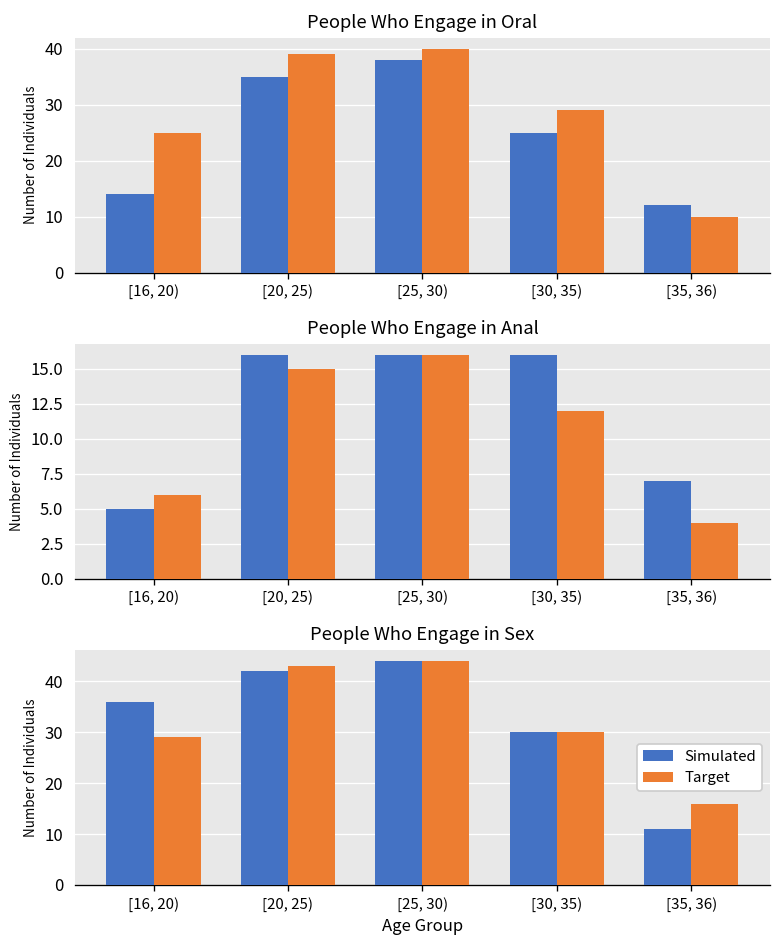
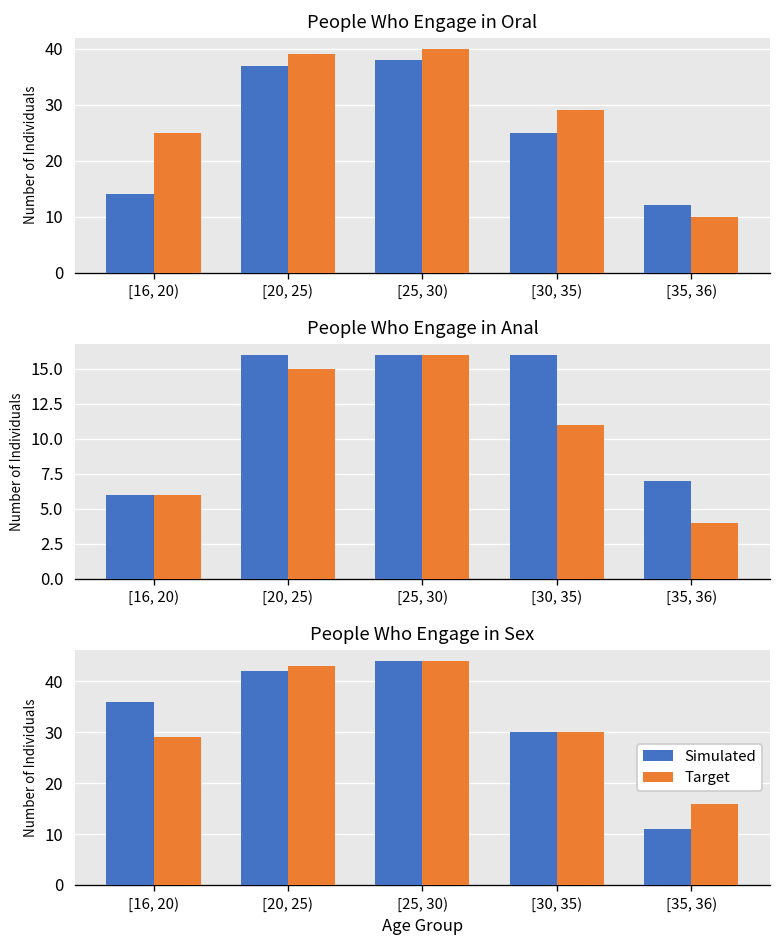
  {
    "People Who Engage in Oral": {
      "Simulated": {
        "[16, 20)": 14,
-       "[20, 25)": 35,
+       "[20, 25)": 37,
        "[25, 30)": 38,
        "[30, 35)": 25,
        "[35, 36)": 12
      },
      "Target": {
        "[16, 20)": 25,
        "[20, 25)": 39,
        "[25, 30)": 40,
        "[30, 35)": 29,
        "[35, 36)": 10
      }
    },
    "People Who Engage in Anal": {
      "Simulated": {
-       "[16, 20)": 5,
+       "[16, 20)": 6,
        "[20, 25)": 16,
        "[25, 30)": 16,
        "[30, 35)": 16,
        "[35, 36)": 7
      },
      "Target": {
        "[16, 20)": 6,
        "[20, 25)": 15,
        "[25, 30)": 16,
-       "[30, 35)": 12,
+       "[30, 35)": 11,
        "[35, 36)": 4
      }
    },
    "People Who Engage in Sex": {
      "Simulated": {
        "[16, 20)": 36,
        "[20, 25)": 42,
        "[25, 30)": 44,
        "[30, 35)": 30,
        "[35, 36)": 11
      },
      "Target": {
        "[16, 20)": 29,
        "[20, 25)": 43,
        "[25, 30)": 44,
        "[30, 35)": 30,
        "[35, 36)": 16
      }
    }
  }
